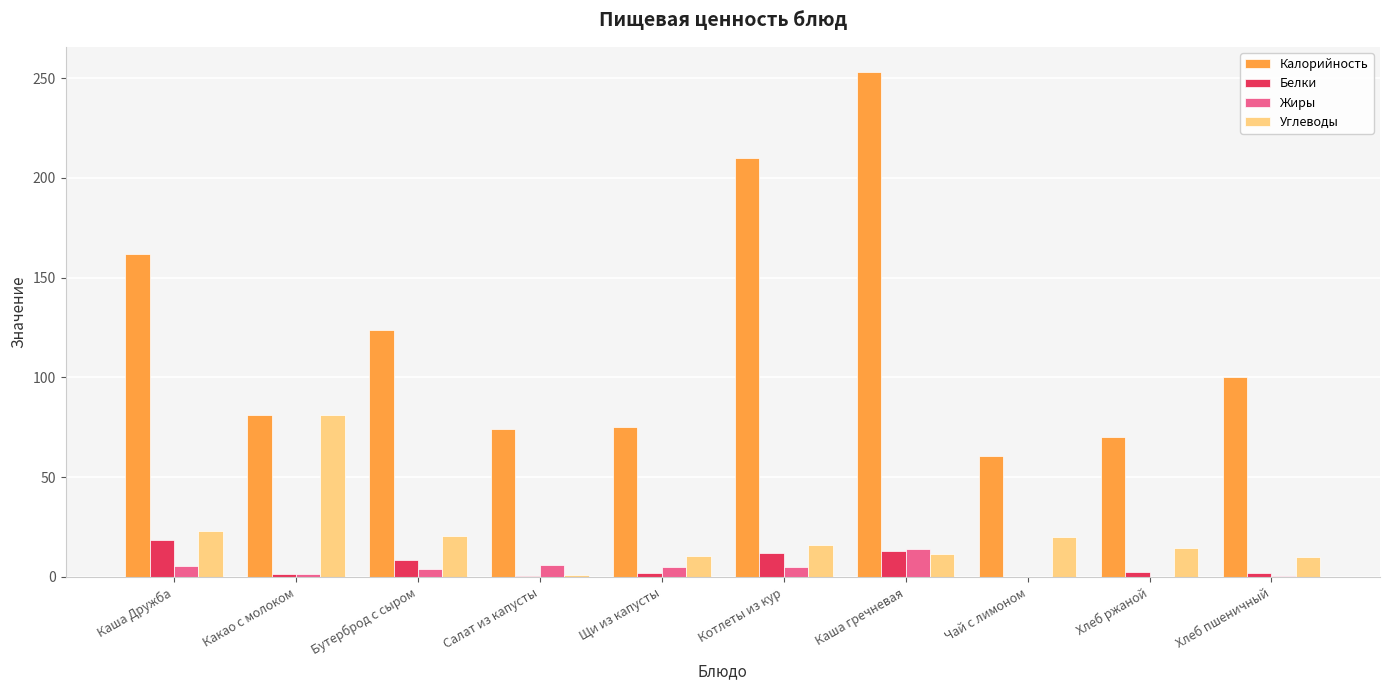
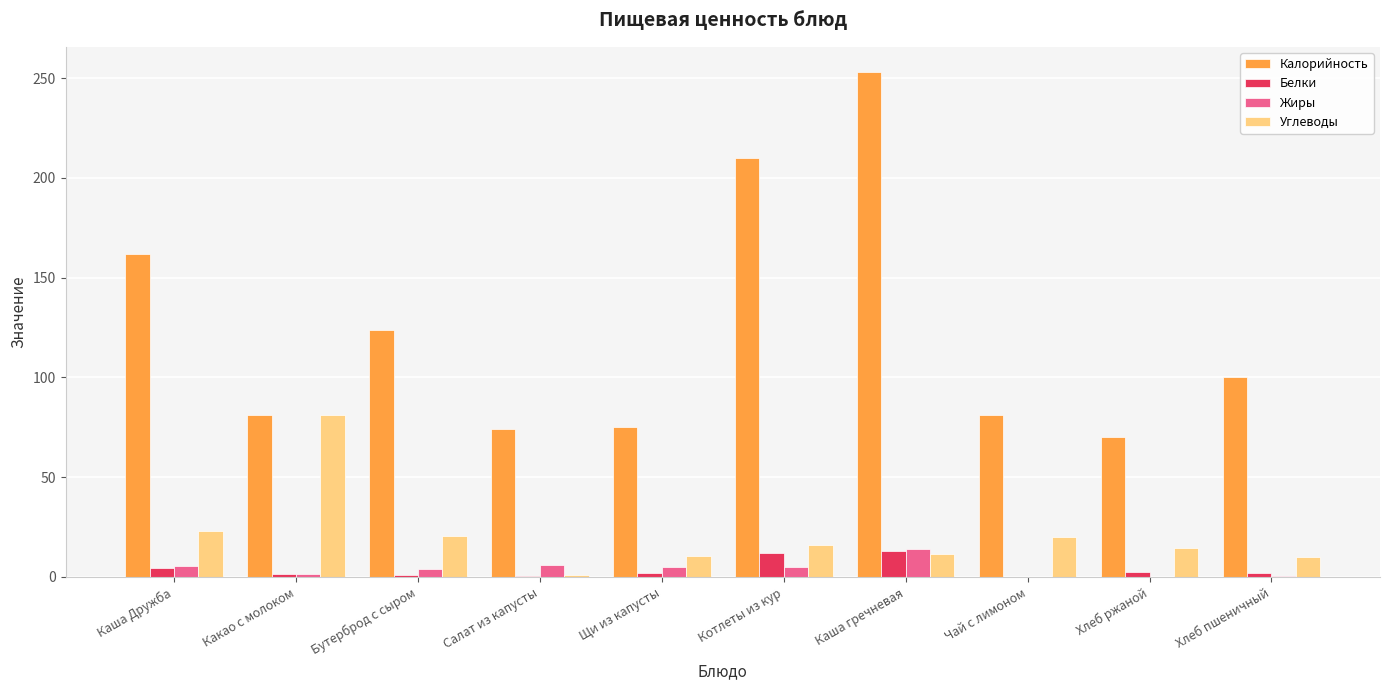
  {
    "Калорийность": {
      "Каша Дружба": 162,
      "Какао с молоком": 81,
      "Бутерброд с сыром": 124,
      "Салат из капусты": 74,
      "Щи из капусты": 75,
      "Котлеты из кур": 210,
      "Каша гречневая": 253,
-     "Чай с лимоном": 61,
+     "Чай с лимоном": 81,
      "Хлеб ржаной": 70,
      "Хлеб пшеничный": 100
    },
    "Белки": {
-     "Каша Дружба": 19,
+     "Каша Дружба": 5,
      "Какао с молоком": 2,
-     "Бутерброд с сыром": 9,
+     "Бутерброд с сыром": 1,
      "Щи из капусты": 2,
      "Котлеты из кур": 12,
      "Каша гречневая": 13,
      "Хлеб ржаной": 2,
      "Хлеб пшеничный": 2
    },
    "Жиры": {
      "Каша Дружба": 6,
      "Какао с молоком": 1,
      "Бутерброд с сыром": 4,
      "Салат из капусты": 6,
      "Щи из капусты": 5,
      "Котлеты из кур": 5,
      "Каша гречневая": 14,
      "Чай с лимоном": 0
    },
    "Углеводы": {
      "Каша Дружба": 23,
      "Какао с молоком": 81,
      "Бутерброд с сыром": 20,
      "Щи из капусты": 11,
      "Котлеты из кур": 16,
      "Каша гречневая": 12,
      "Чай с лимоном": 20,
      "Хлеб ржаной": 15,
      "Хлеб пшеничный": 10
    }
  }
